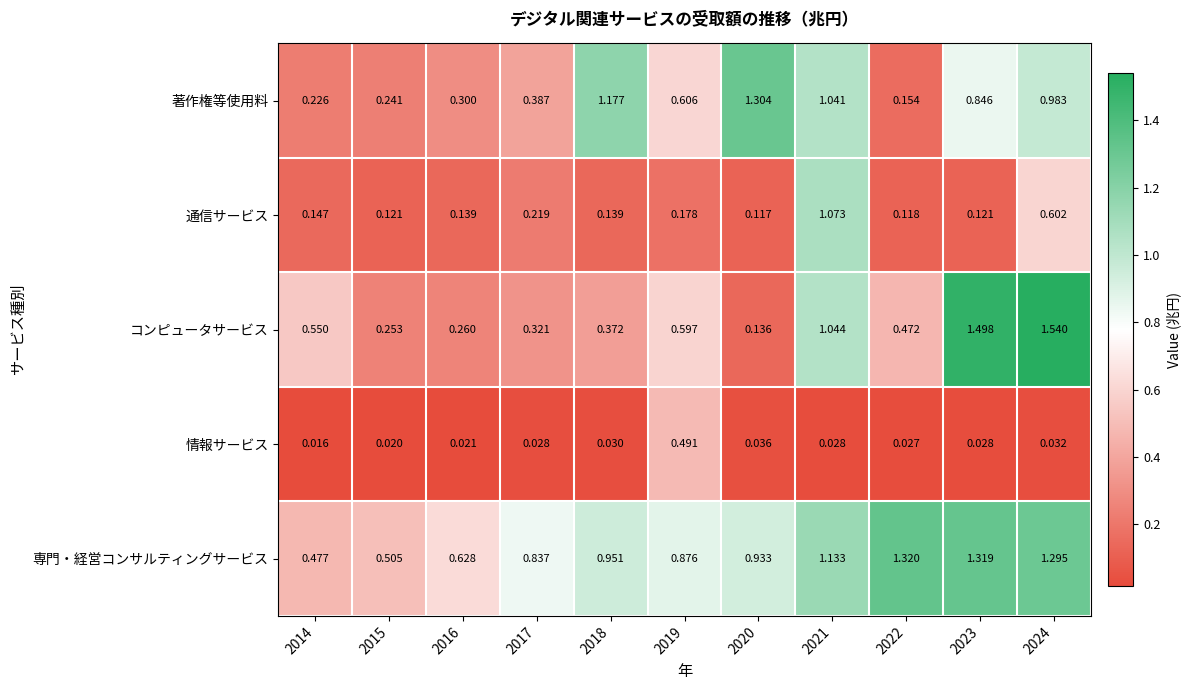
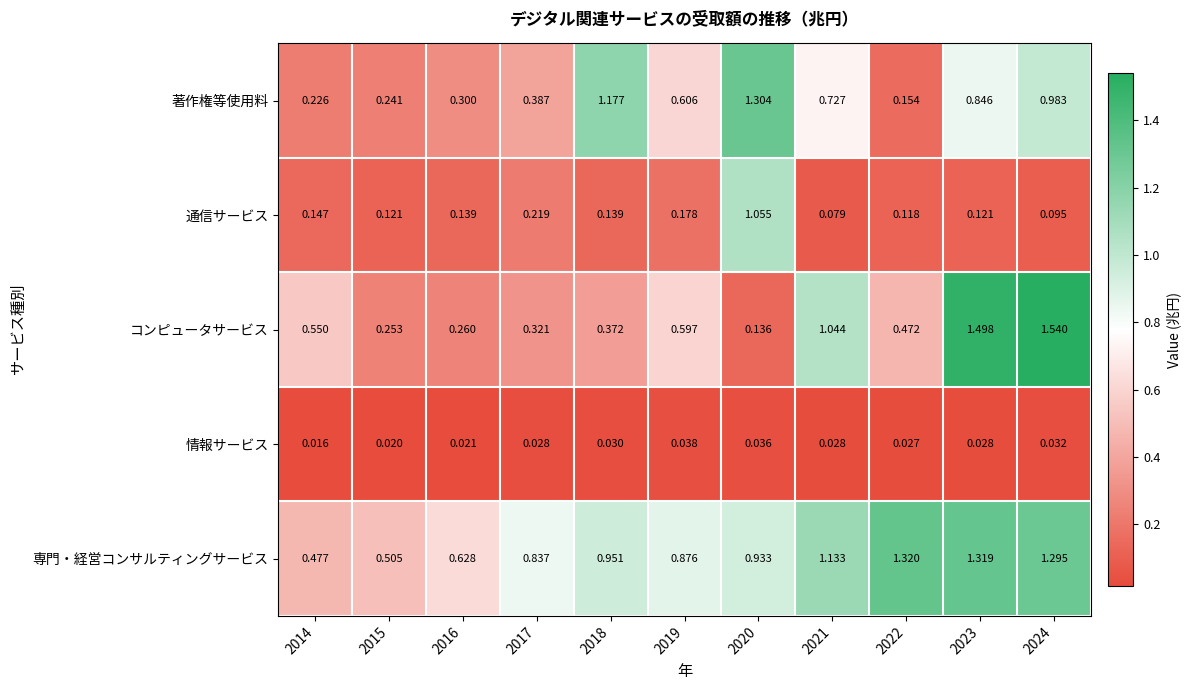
  {
    "著作権等使用料": {
      "2014": 0.226,
      "2015": 0.241,
      "2016": 0.300,
      "2017": 0.387,
      "2018": 1.177,
      "2019": 0.606,
      "2020": 1.304,
-     "2021": 1.041,
+     "2021": 0.727,
      "2022": 0.154,
      "2023": 0.846,
      "2024": 0.983
    },
    "通信サービス": {
      "2014": 0.147,
      "2015": 0.121,
      "2016": 0.139,
      "2017": 0.219,
      "2018": 0.139,
      "2019": 0.178,
-     "2020": 0.117,
-     "2021": 1.073,
+     "2020": 1.055,
+     "2021": 0.079,
      "2022": 0.118,
      "2023": 0.121,
-     "2024": 0.602
+     "2024": 0.095
    },
    "コンピュータサービス": {
      "2014": 0.550,
      "2015": 0.253,
      "2016": 0.260,
      "2017": 0.321,
      "2018": 0.372,
      "2019": 0.597,
      "2020": 0.136,
      "2021": 1.044,
      "2022": 0.472,
      "2023": 1.498,
      "2024": 1.540
    },
    "情報サービス": {
      "2014": 0.016,
      "2015": 0.020,
      "2016": 0.021,
      "2017": 0.028,
      "2018": 0.030,
-     "2019": 0.491,
+     "2019": 0.038,
      "2020": 0.036,
      "2021": 0.028,
      "2022": 0.027,
      "2023": 0.028,
      "2024": 0.032
    },
    "専門・経営コンサルティングサービス": {
      "2014": 0.477,
      "2015": 0.505,
      "2016": 0.628,
      "2017": 0.837,
      "2018": 0.951,
      "2019": 0.876,
      "2020": 0.933,
      "2021": 1.133,
      "2022": 1.320,
      "2023": 1.319,
      "2024": 1.295
    }
  }
